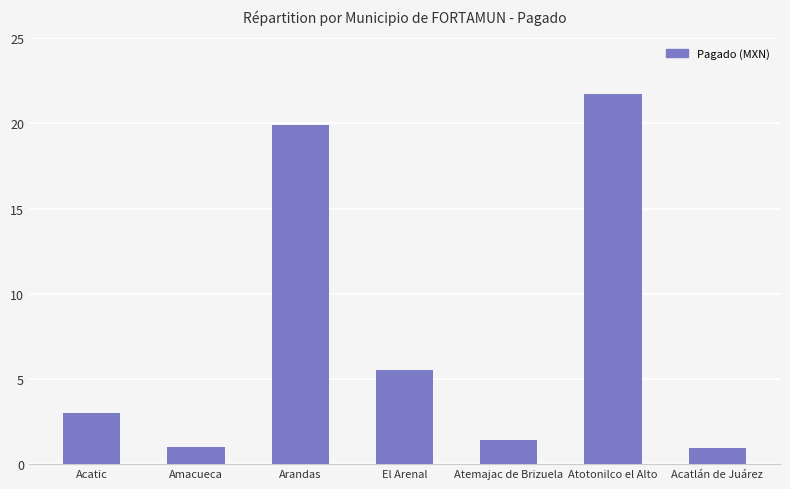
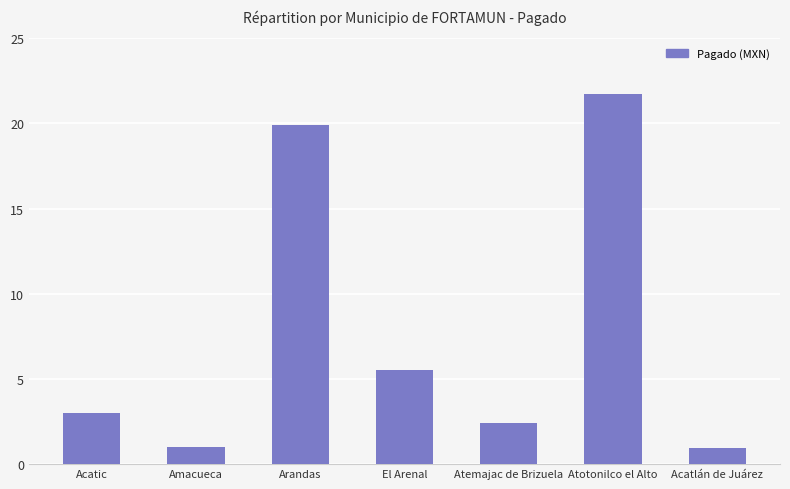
  {
    "Acatic": 3.0,
    "Amacueca": 1.0,
    "Arandas": 19.9,
    "El Arenal": 5.5,
-   "Atemajac de Brizuela": 1.4,
+   "Atemajac de Brizuela": 2.4,
    "Atotonilco el Alto": 21.7,
    "Acatlán de Juárez": 1.0
  }
